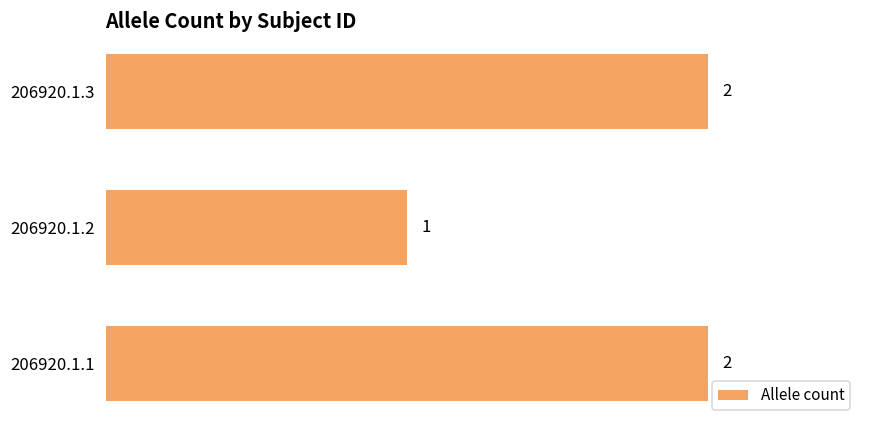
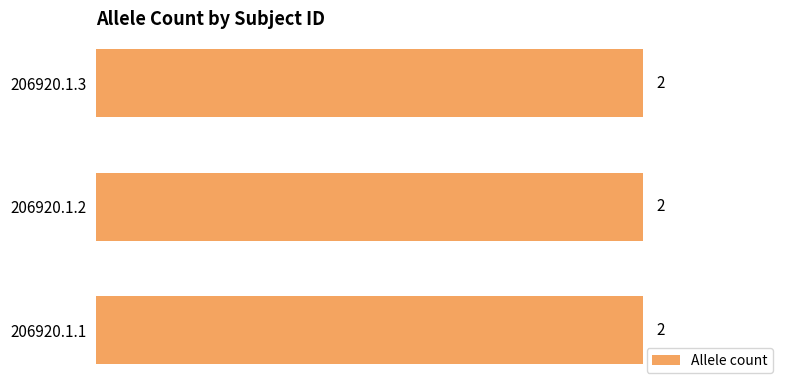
  {
    "206920.1.3": 2,
-   "206920.1.2": 1,
+   "206920.1.2": 2,
    "206920.1.1": 2
  }
